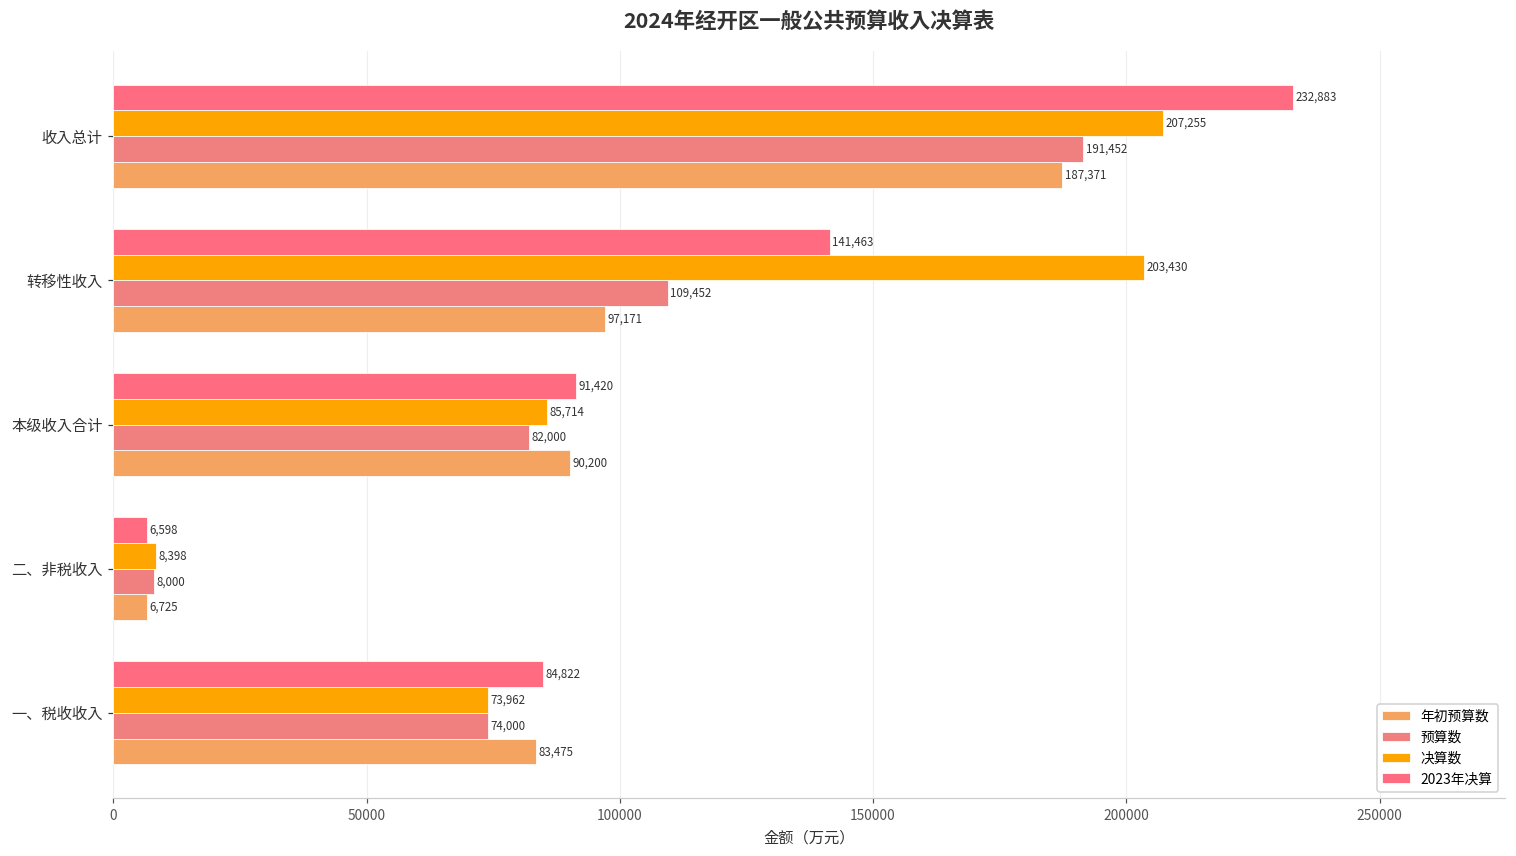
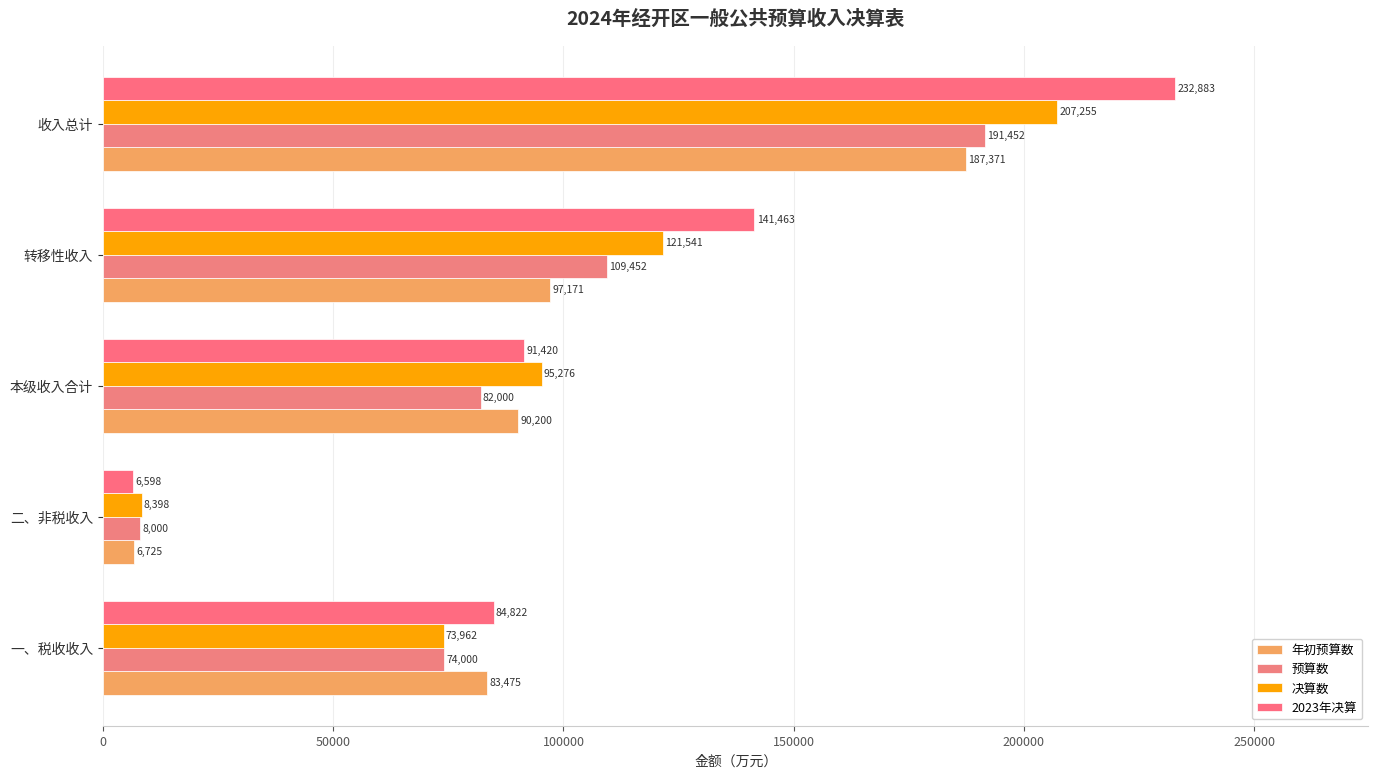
  {
    "决算数": {
      "收入总计": "207,255",
-     "转移性收入": "203,430",
-     "本级收入合计": "85,714",
+     "转移性收入": "121,541",
+     "本级收入合计": "95,276",
      "二、非税收入": "8,398",
      "一、税收收入": "73,962"
    }
  }
